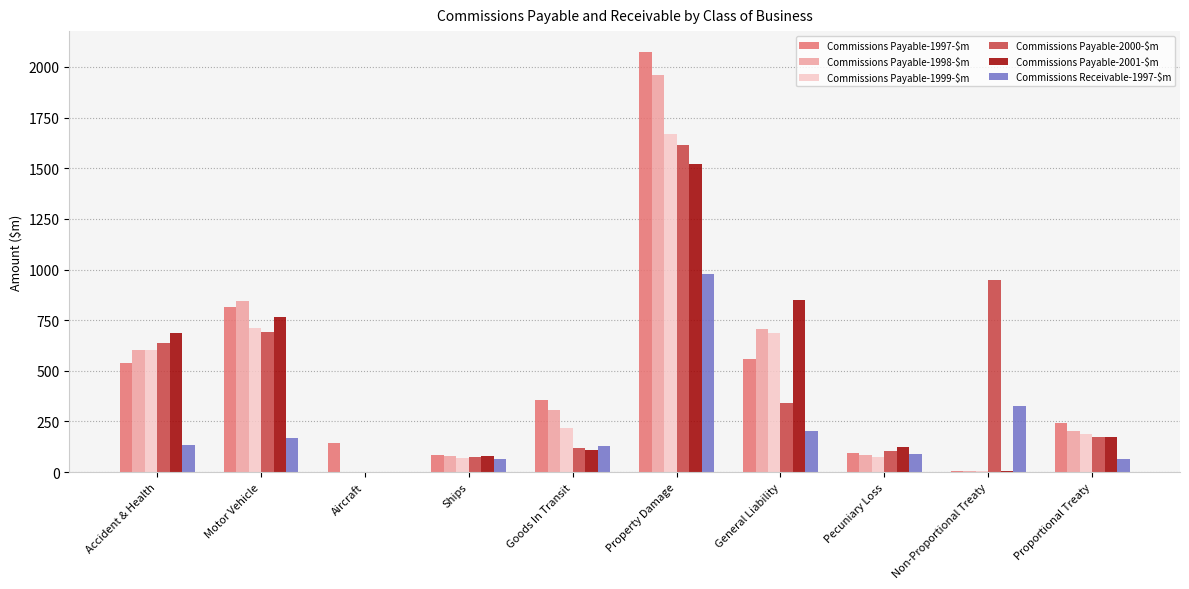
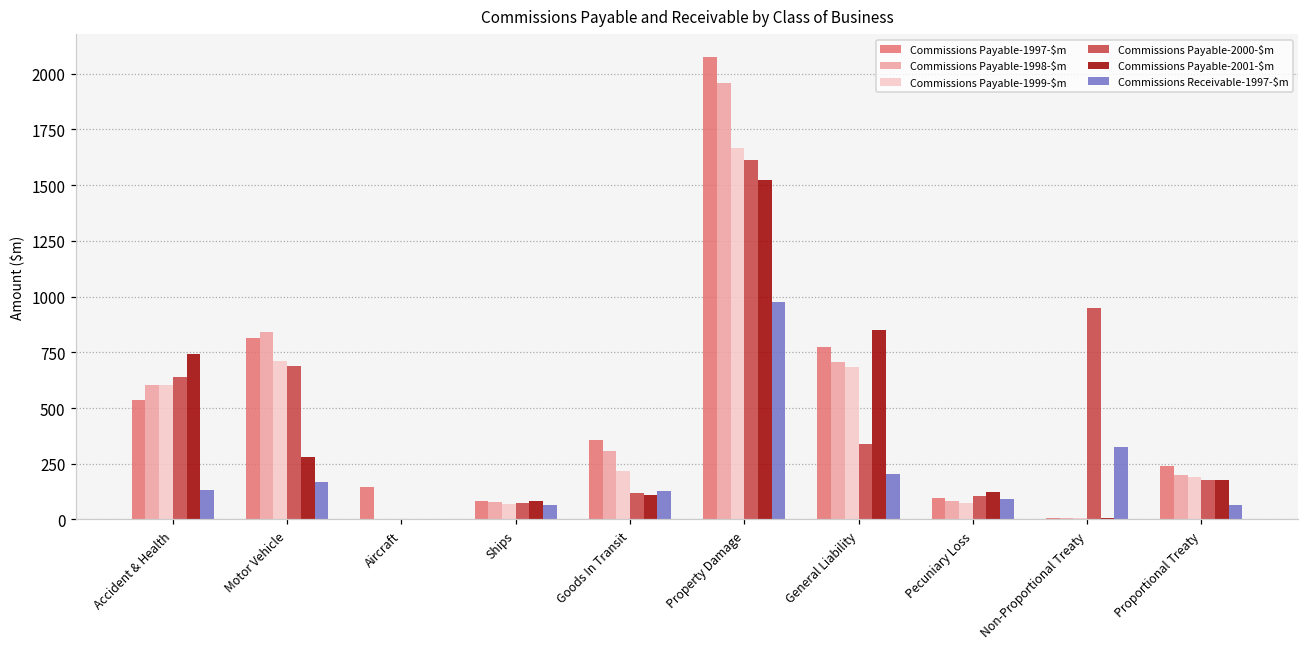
  {
    "Commissions Payable-1997-$m": {
      "Accident & Health": 540,
      "Motor Vehicle": 810,
      "Aircraft": 150,
      "Ships": 80,
      "Goods In Transit": 360,
      "Property Damage": 2070,
-     "General Liability": 560,
+     "General Liability": 770,
      "Pecuniary Loss": 100,
      "Proportional Treaty": 240
    },
    "Commissions Payable-2000-$m": {
      "Accident & Health": 640,
      "Motor Vehicle": 690,
      "Ships": 70,
      "Goods In Transit": 120,
      "Property Damage": 1610,
      "General Liability": 340,
      "Pecuniary Loss": 100,
      "Non-Proportional Treaty": 950,
      "Proportional Treaty": 180
    },
    "Commissions Payable-2001-$m": {
-     "Accident & Health": 690,
-     "Motor Vehicle": 760,
+     "Accident & Health": 740,
+     "Motor Vehicle": 280,
      "Ships": 80,
      "Goods In Transit": 110,
      "Property Damage": 1520,
      "General Liability": 850,
      "Pecuniary Loss": 120,
      "Proportional Treaty": 180
    },
    "Commissions Receivable-1997-$m": {
      "Accident & Health": 130,
      "Motor Vehicle": 170,
      "Ships": 70,
      "Goods In Transit": 130,
      "Property Damage": 980,
      "General Liability": 200,
      "Pecuniary Loss": 90,
      "Non-Proportional Treaty": 330,
      "Proportional Treaty": 70
    }
  }
